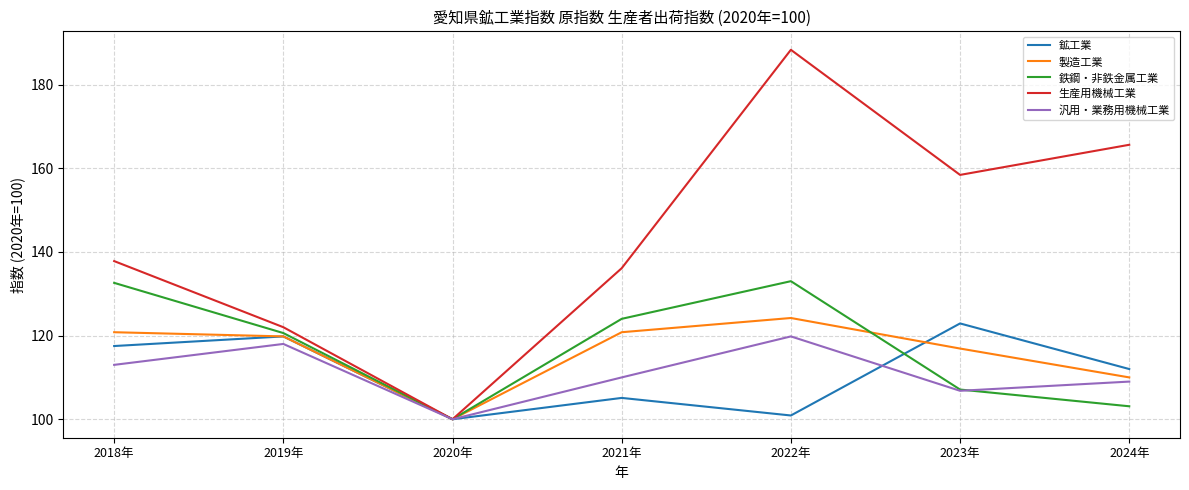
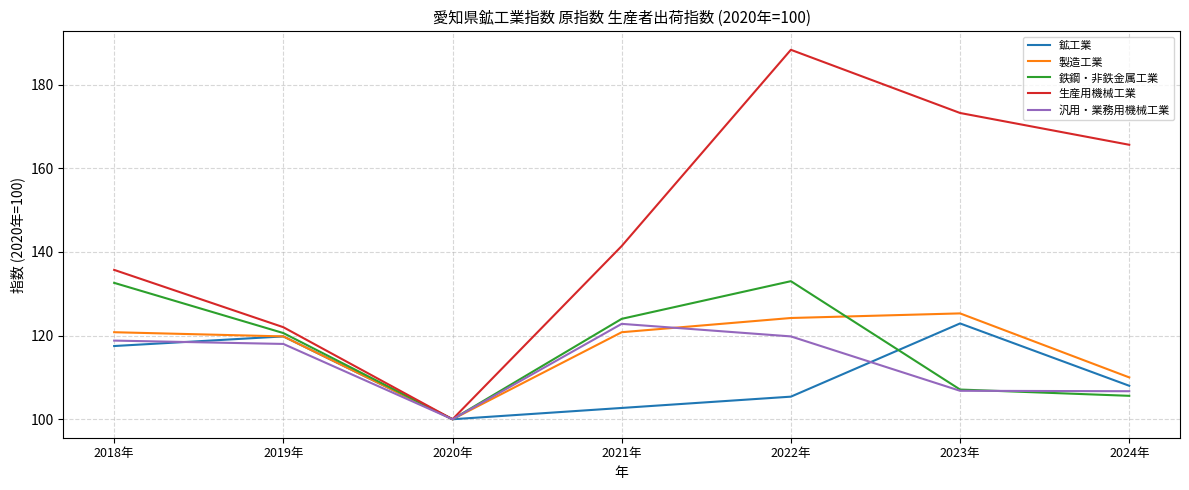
  {
    "鉱工業": {
      "2018年": 118,
-     "2021年": 105,
-     "2022年": 101,
+     "2021年": 103,
+     "2022年": 105,
      "2023年": 123,
-     "2024年": 112
+     "2024年": 108
    },
    "製造工業": {
      "2018年": 121,
      "2021年": 121,
      "2022年": 124,
-     "2023年": 117,
+     "2023年": 125,
      "2024年": 110
    },
    "鉄鋼・非鉄金属工業": {
      "2018年": 133,
      "2019年": 121,
      "2021年": 124,
      "2022年": 133,
-     "2024年": 103
+     "2024年": 106
    },
    "生産用機械工業": {
-     "2018年": 138,
+     "2018年": 136,
      "2019年": 122,
-     "2021年": 136,
+     "2021年": 141,
      "2022年": 188,
-     "2023年": 158,
+     "2023年": 173,
      "2024年": 166
    },
    "汎用・業務用機械工業": {
-     "2018年": 113,
+     "2018年": 119,
      "2019年": 118,
-     "2021年": 110,
+     "2021年": 123,
      "2022年": 120,
-     "2024年": 109
+     "2024年": 107
    }
  }
